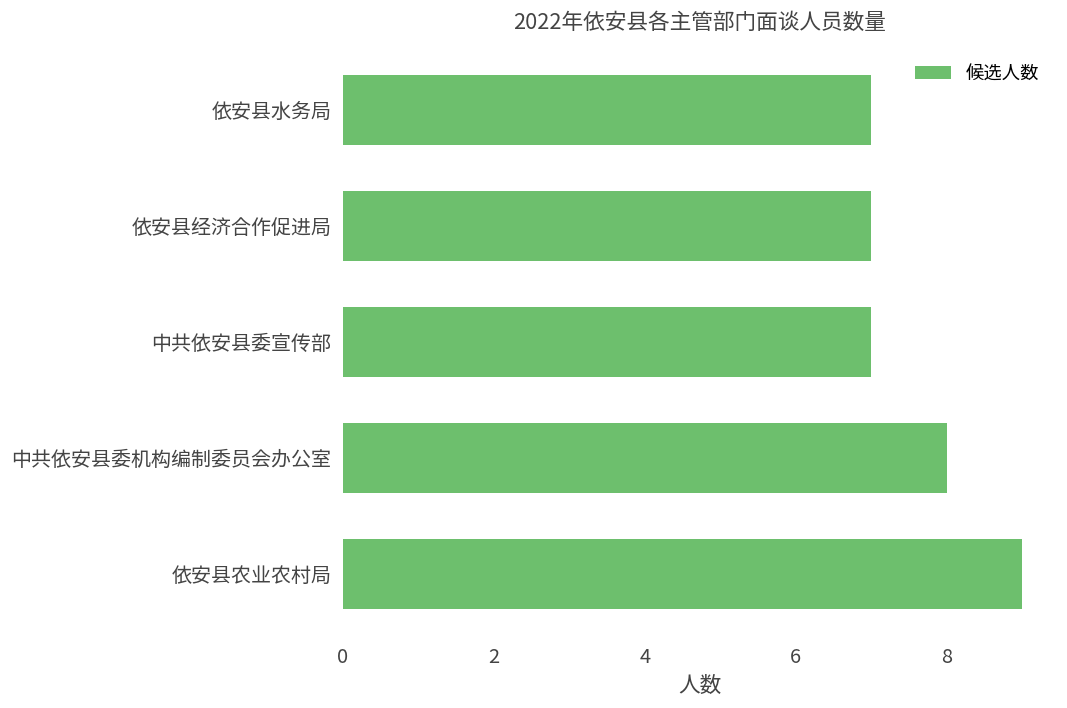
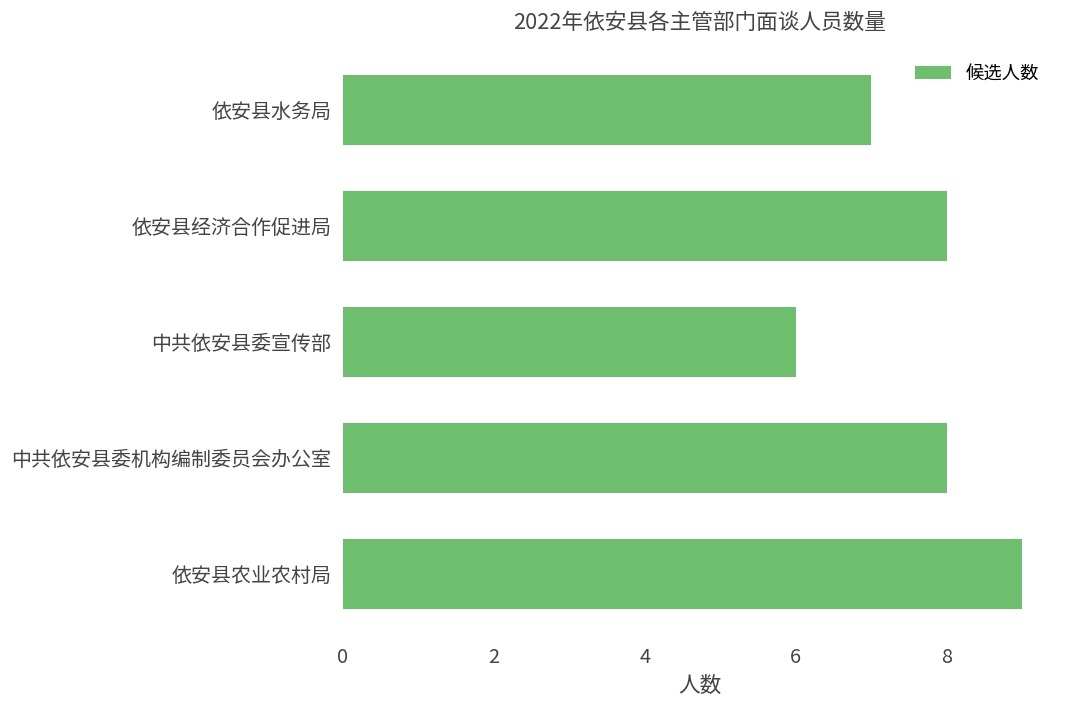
  {
    "依安县水务局": 7,
-   "依安县经济合作促进局": 7,
-   "中共依安县委宣传部": 7,
+   "依安县经济合作促进局": 8,
+   "中共依安县委宣传部": 6,
    "中共依安县委机构编制委员会办公室": 8,
    "依安县农业农村局": 9
  }
